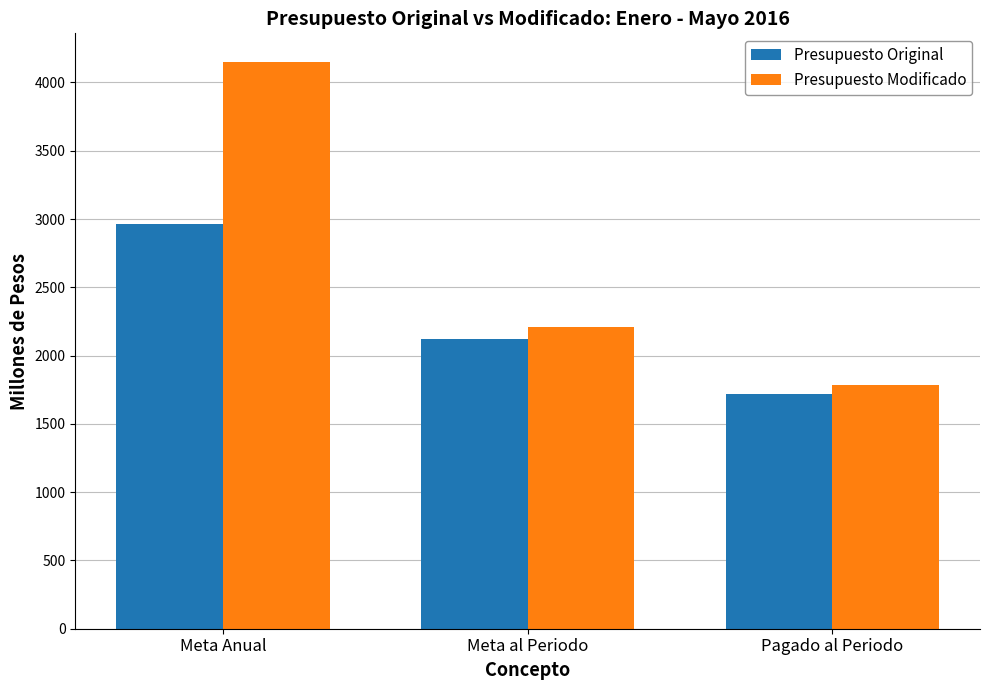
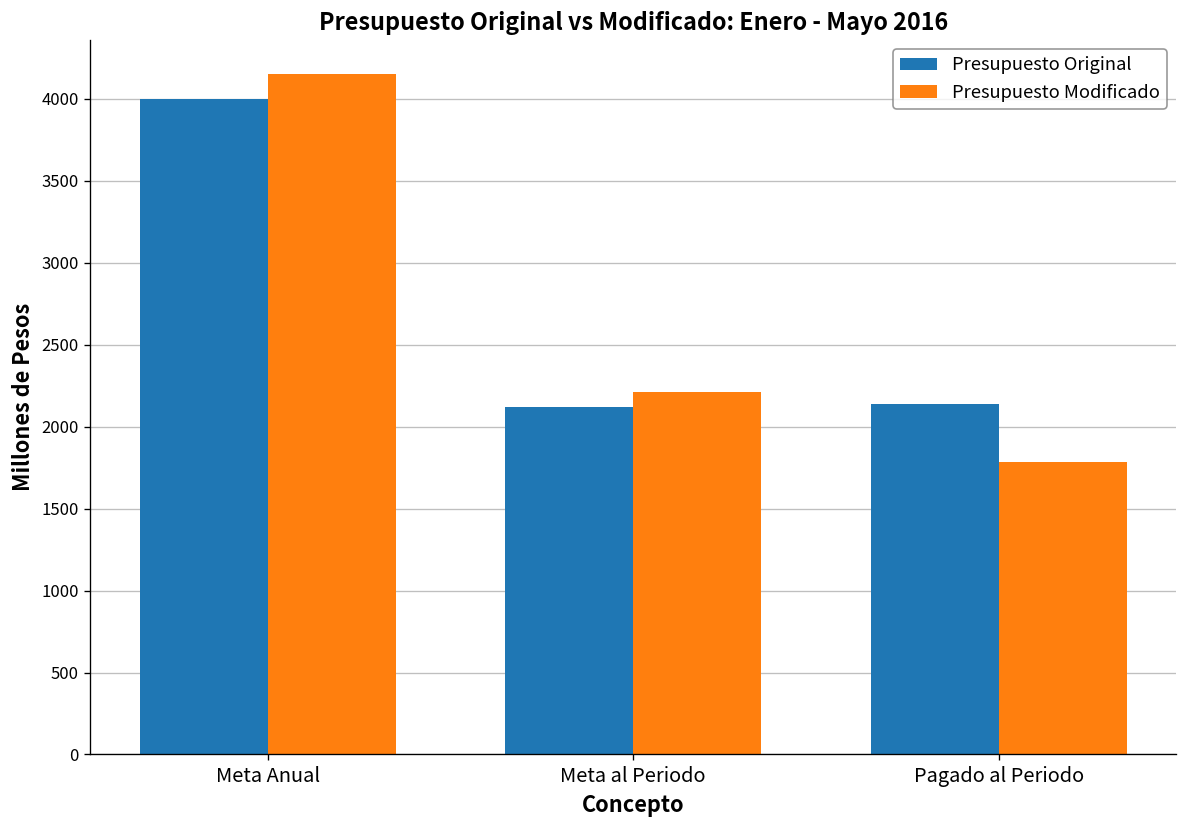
  {
    "Presupuesto Original": {
-     "Meta Anual": 2960,
+     "Meta Anual": 4000,
      "Meta al Periodo": 2120,
-     "Pagado al Periodo": 1720
+     "Pagado al Periodo": 2140
    },
    "Presupuesto Modificado": {
      "Meta Anual": 4150,
      "Meta al Periodo": 2210,
      "Pagado al Periodo": 1780
    }
  }
